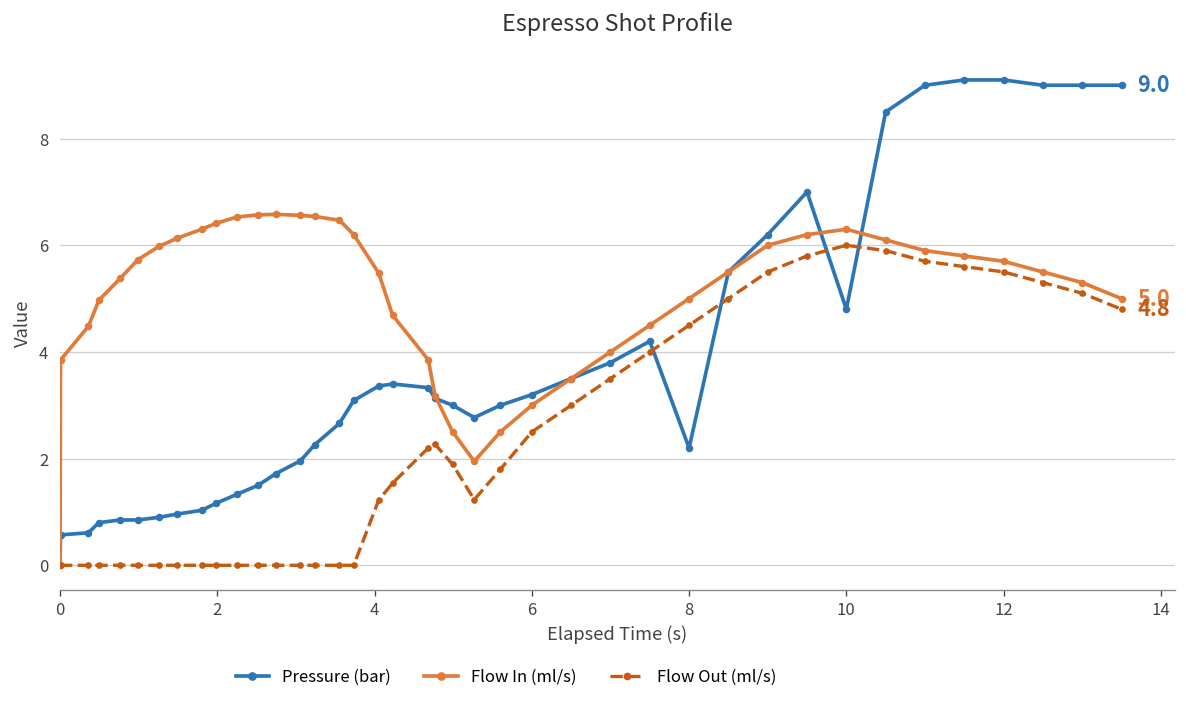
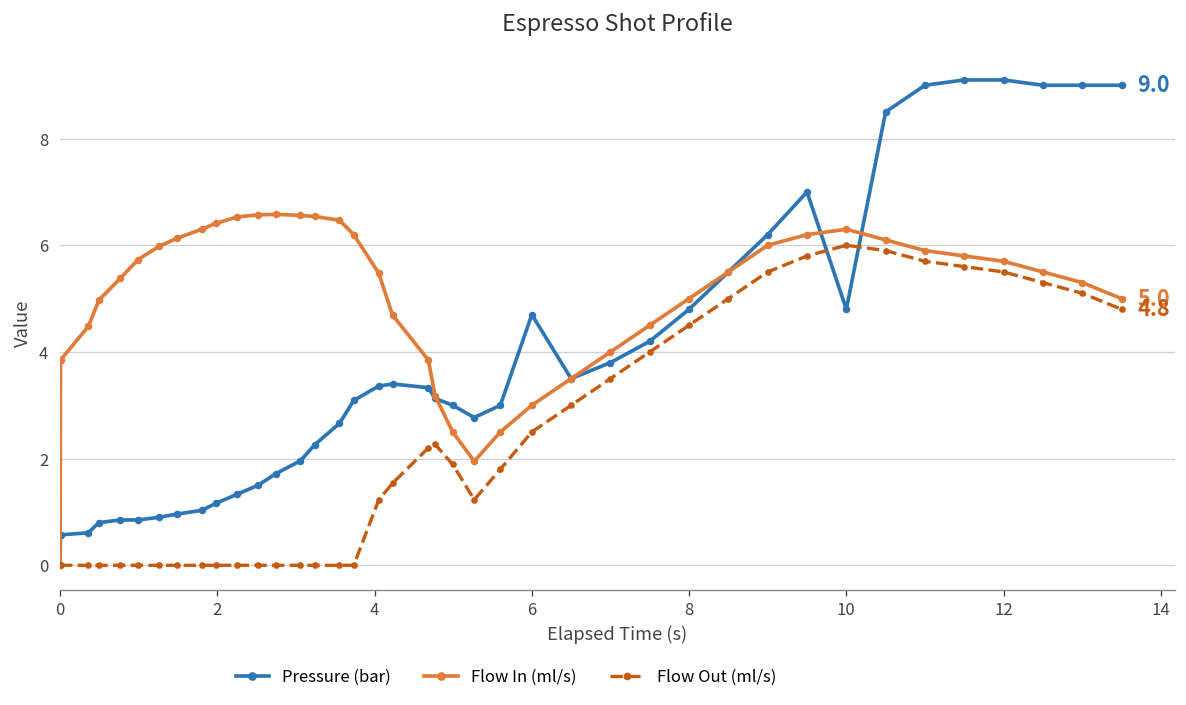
  {
    "Pressure (bar)": {
-     "6": 3.2,
-     "8": 2.2,
+     "6": 4.7,
+     "8": 4.8,
      "10": 4.8,
      "12": 9.1
    }
  }
